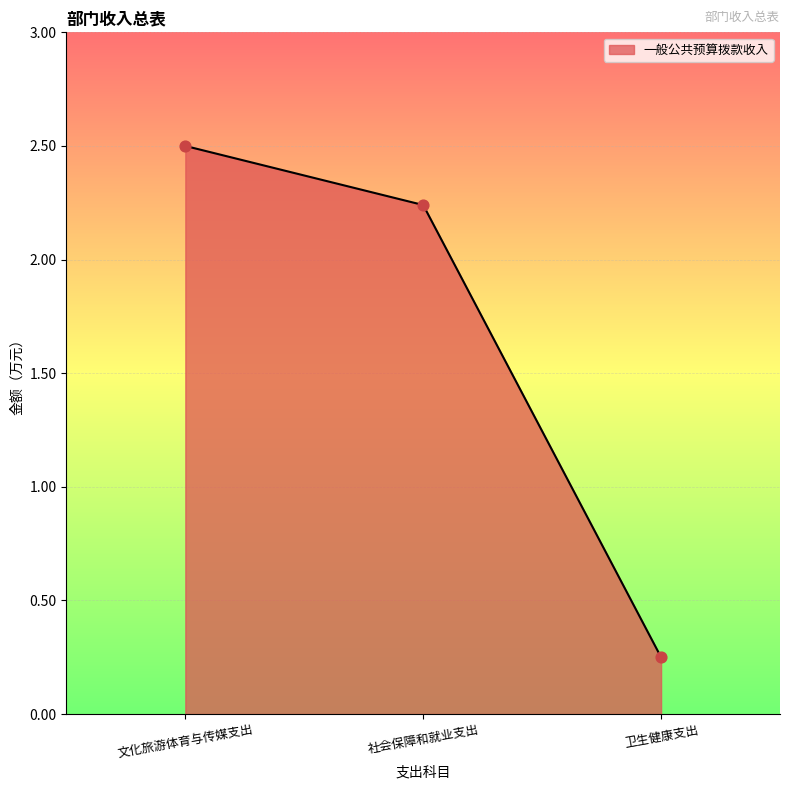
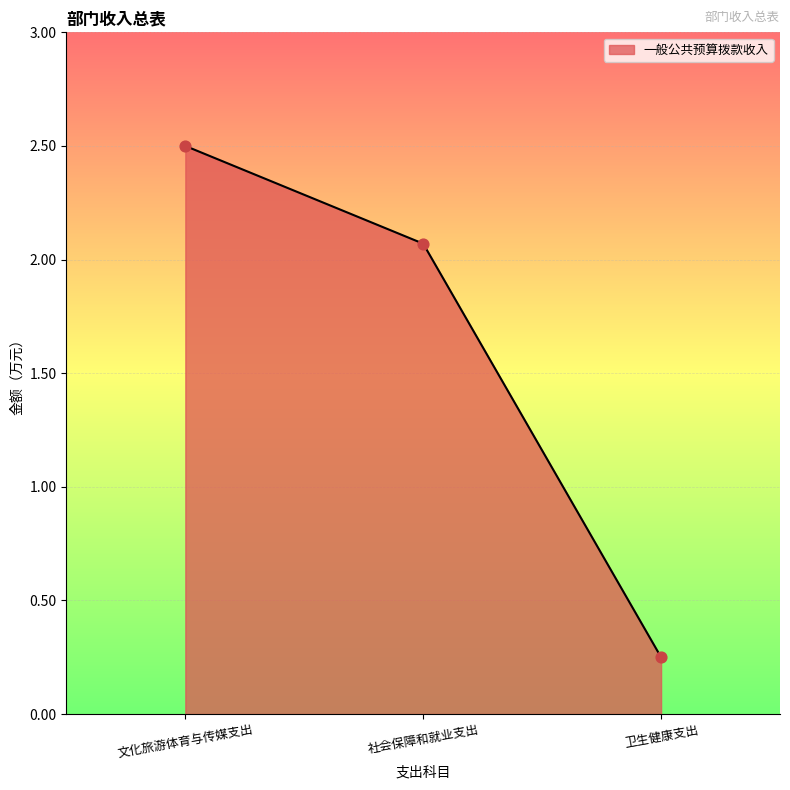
  {
    "文化旅游体育与传媒支出": 2.50,
-   "社会保障和就业支出": 2.24,
+   "社会保障和就业支出": 2.07,
    "卫生健康支出": 0.25
  }
